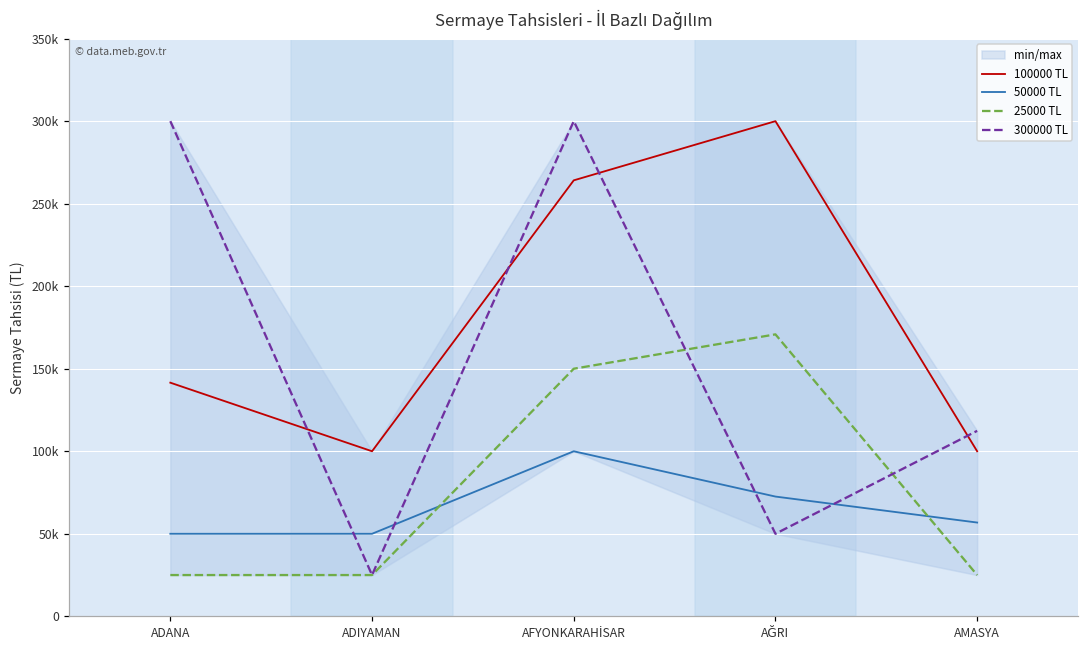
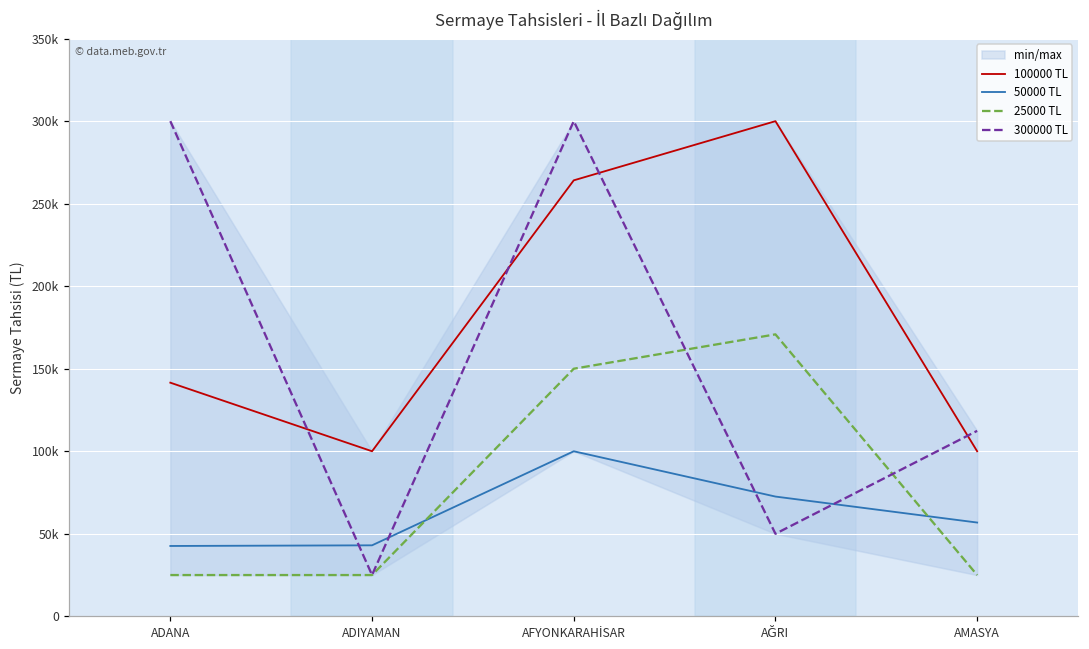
  {
    "100000 TL": {
      "ADANA": 142000,
      "AFYONKARAHİSAR": 264000,
      "AMASYA": 100000
    },
    "50000 TL": {
-     "ADANA": 50000,
-     "ADIYAMAN": 50000,
+     "ADANA": 43000,
+     "ADIYAMAN": 43000,
      "AFYONKARAHİSAR": 100000,
      "AĞRI": 73000,
      "AMASYA": 57000
    },
    "25000 TL": {
      "ADANA": 25000,
      "AFYONKARAHİSAR": 150000,
      "AĞRI": 171000,
      "AMASYA": 25000
    },
    "300000 TL": {
      "AĞRI": 50000
    }
  }
